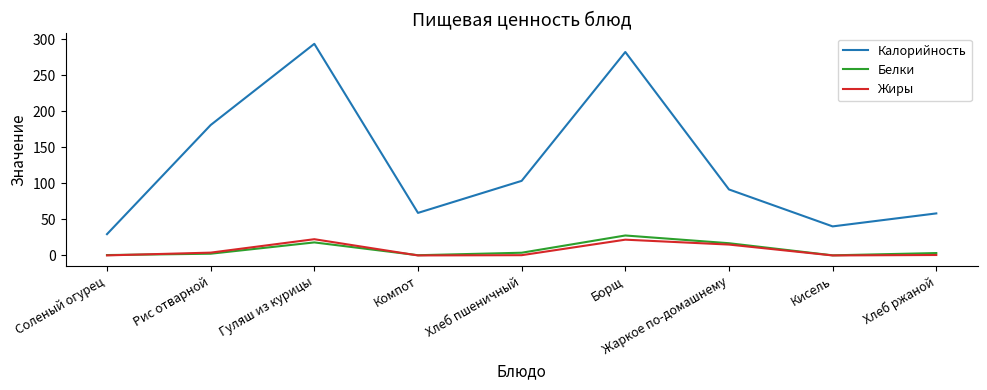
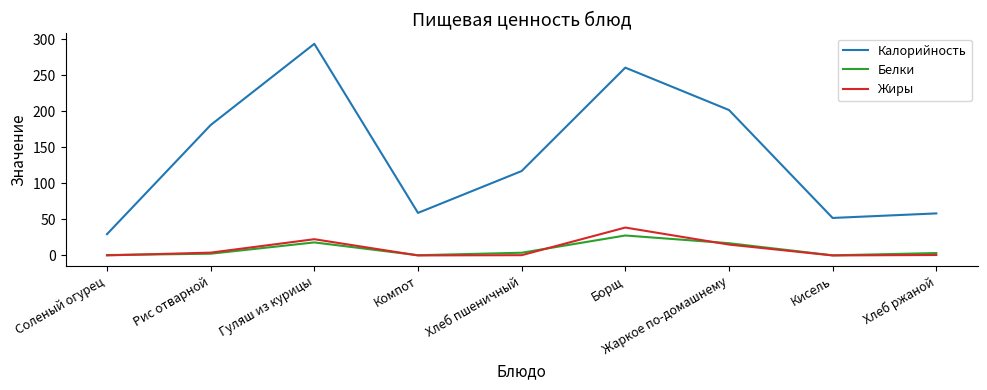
  {
    "Калорийность": {
      "Соленый огурец": 30,
      "Рис отварной": 180,
      "Гуляш из курицы": 290,
      "Компот": 60,
-     "Хлеб пшеничный": 100,
-     "Борщ": 280,
-     "Жаркое по-домашнему": 90,
-     "Кисель": 40,
+     "Хлеб пшеничный": 120,
+     "Борщ": 260,
+     "Жаркое по-домашнему": 200,
+     "Кисель": 50,
      "Хлеб ржаной": 60
    },
    "Белки": {
      "Гуляш из курицы": 20,
      "Борщ": 30
    },
    "Жиры": {
      "Гуляш из курицы": 20,
-     "Борщ": 20
+     "Борщ": 40
    }
  }
